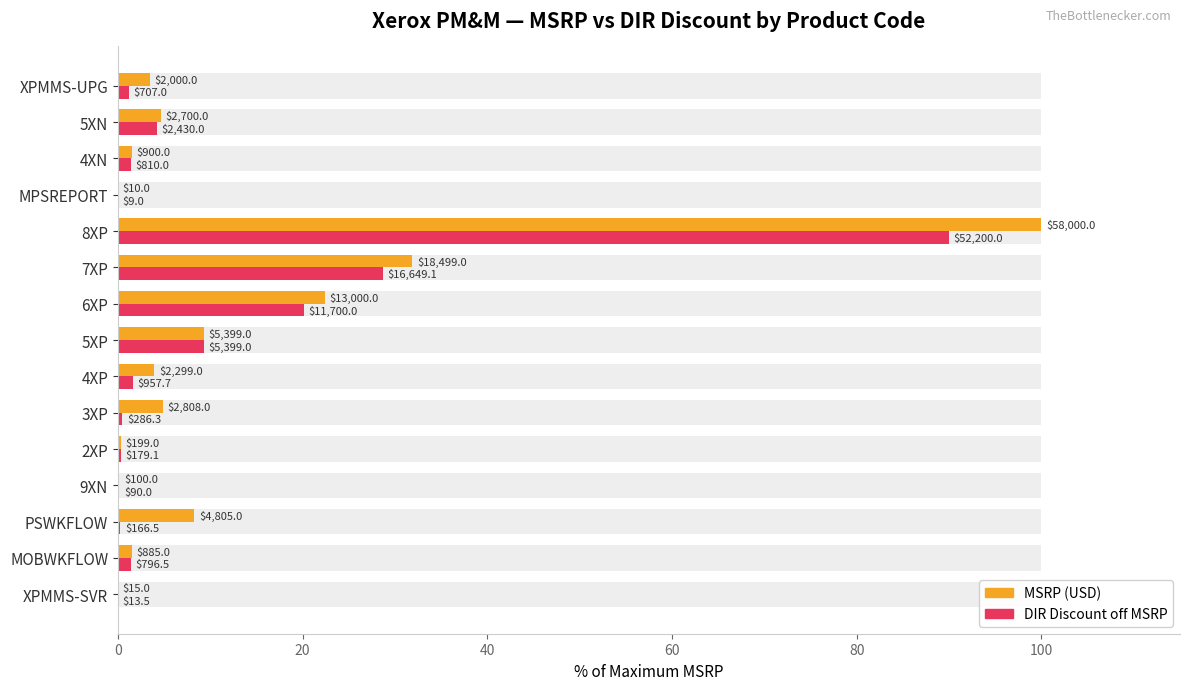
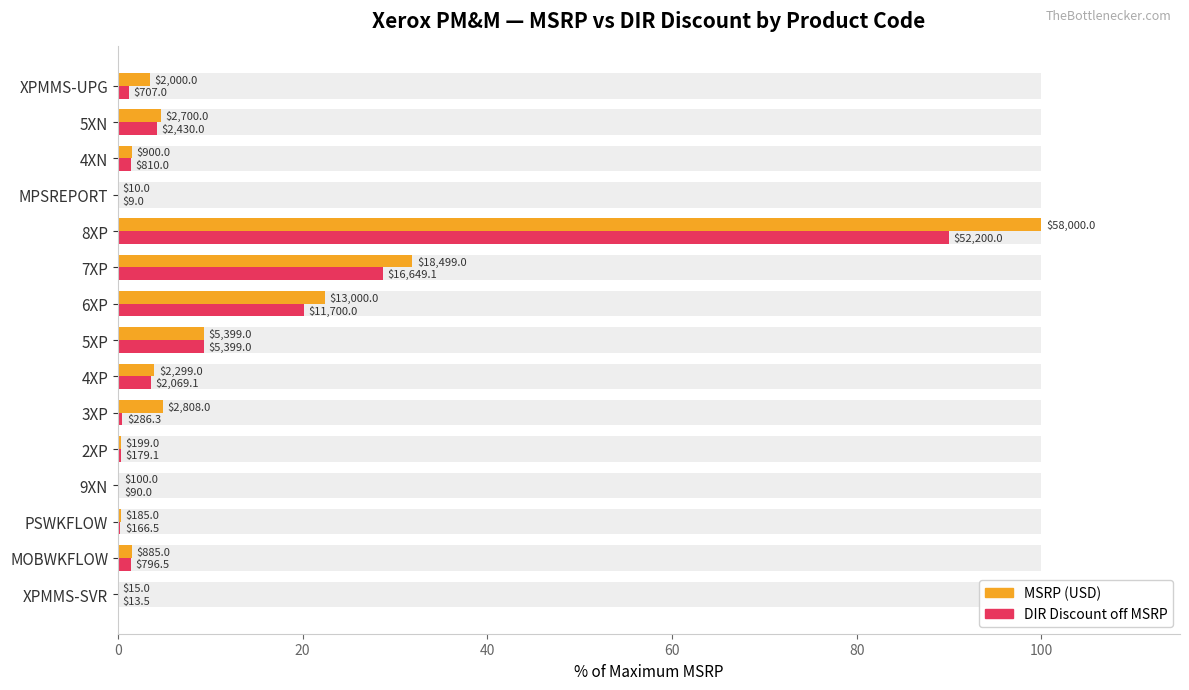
  {
    "MSRP (USD)": {
-     "PSWKFLOW": "$4,805.0"
+     "PSWKFLOW": "$185.0"
    },
    "DIR Discount off MSRP": {
-     "4XP": "$957.7"
+     "4XP": "$2,069.1"
    }
  }
